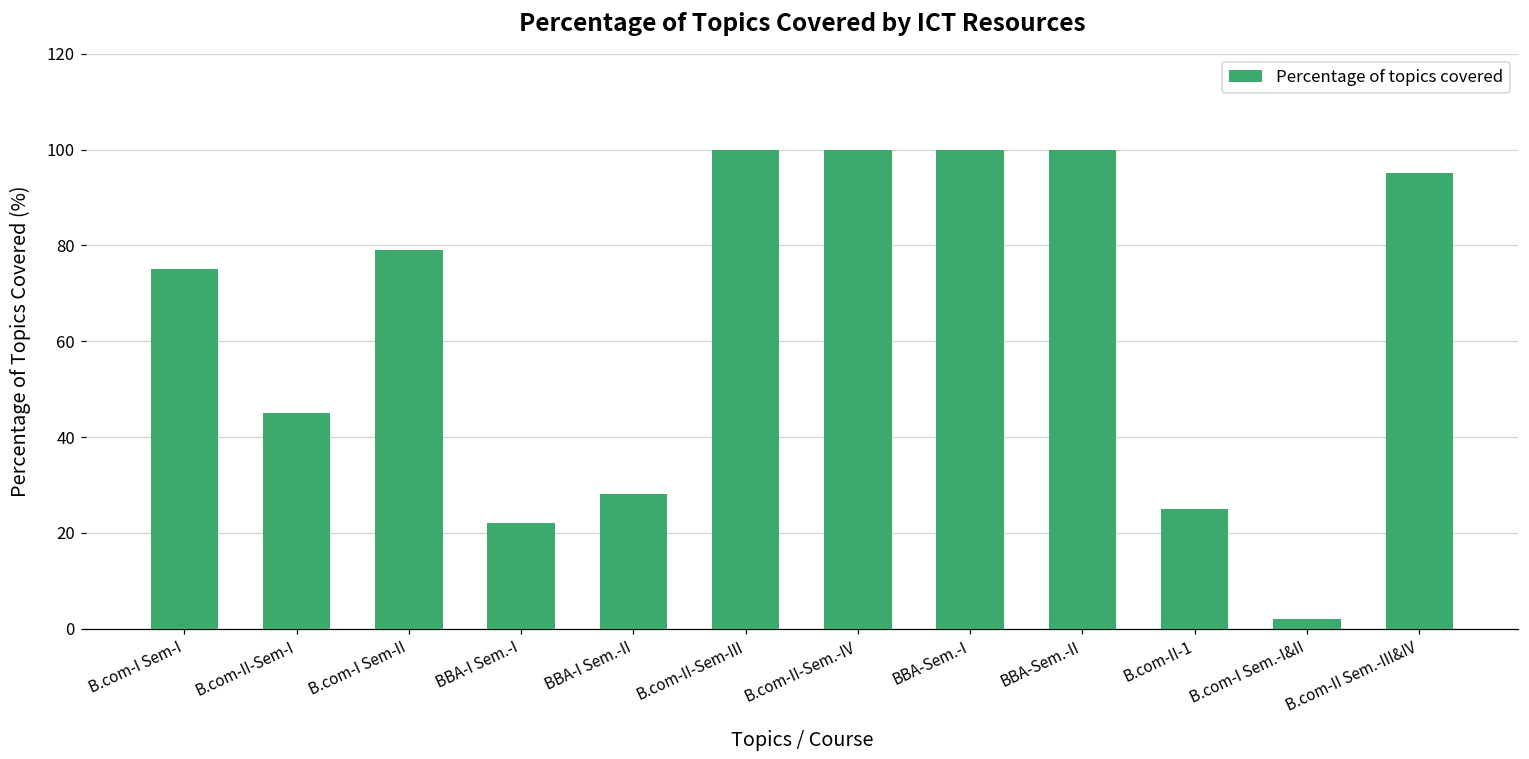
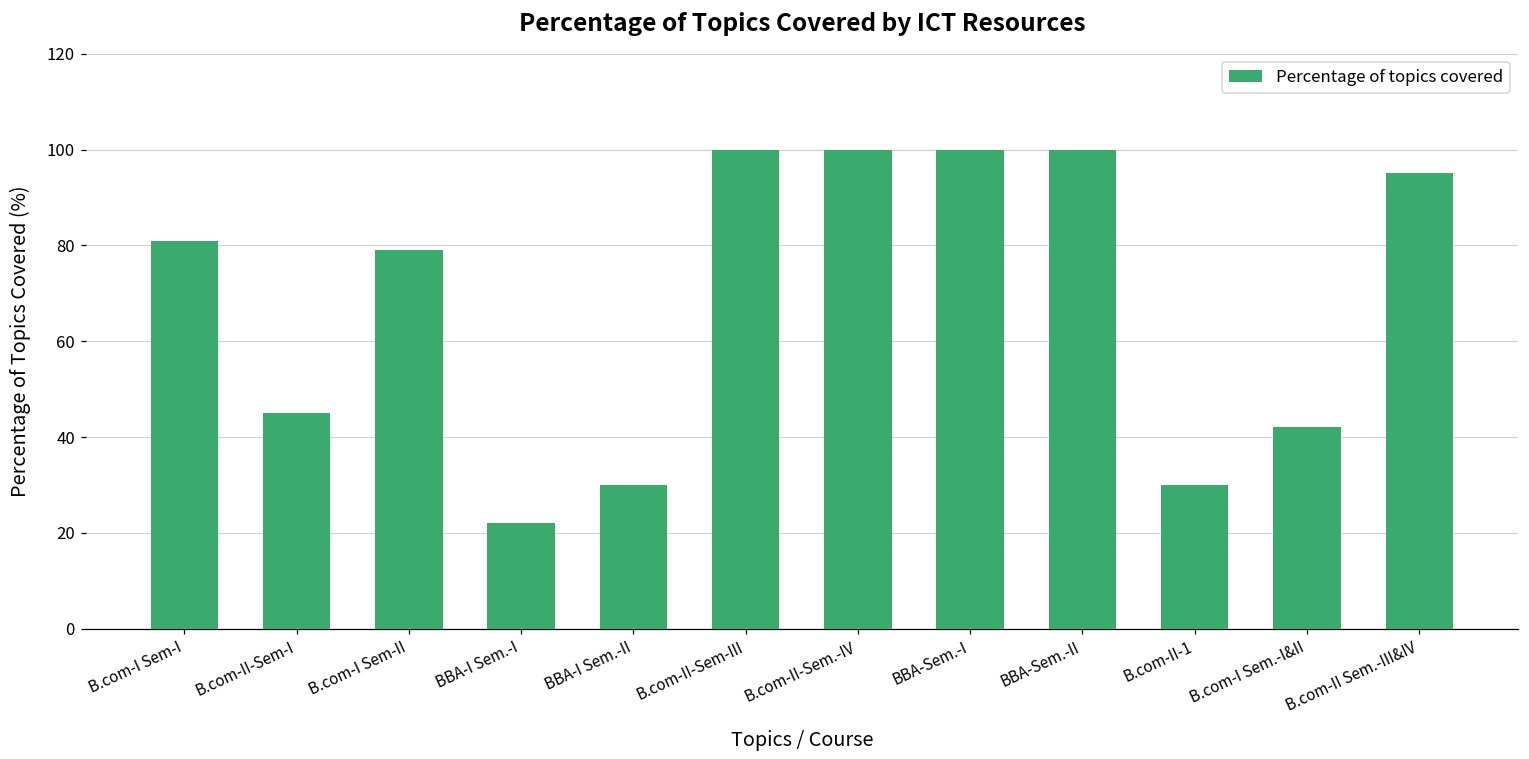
  {
-   "B.com-I Sem-I": 75,
+   "B.com-I Sem-I": 81,
    "B.com-II-Sem-I": 45,
    "B.com-I Sem-II": 79,
    "BBA-I Sem.-I": 22,
-   "BBA-I Sem.-II": 28,
+   "BBA-I Sem.-II": 30,
    "B.com-II-Sem-III": 100,
    "B.com-II-Sem.-IV": 100,
    "BBA-Sem.-I": 100,
    "BBA-Sem.-II": 100,
-   "B.com-II-1": 25,
-   "B.com-I Sem.-I&II": 2,
+   "B.com-II-1": 30,
+   "B.com-I Sem.-I&II": 42,
    "B.com-II Sem.-III&IV": 95
  }
